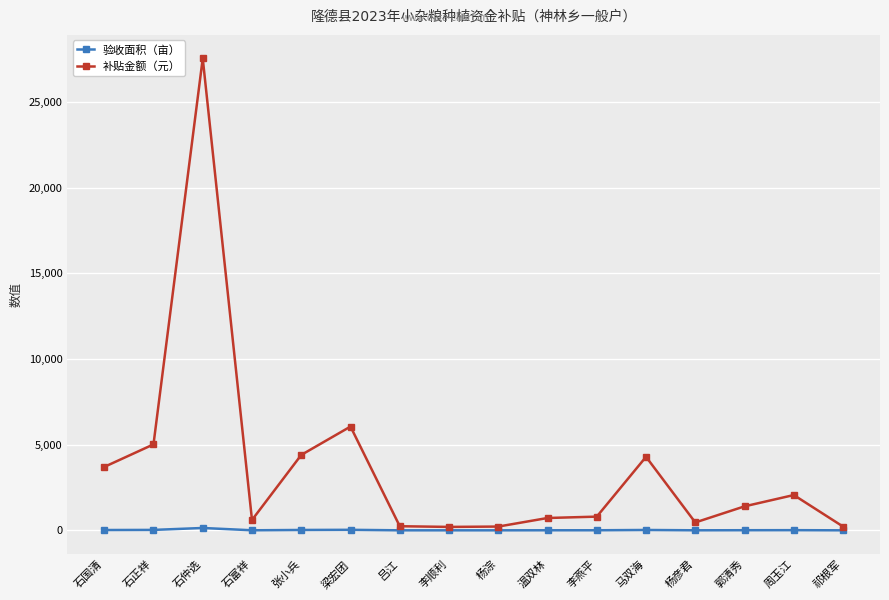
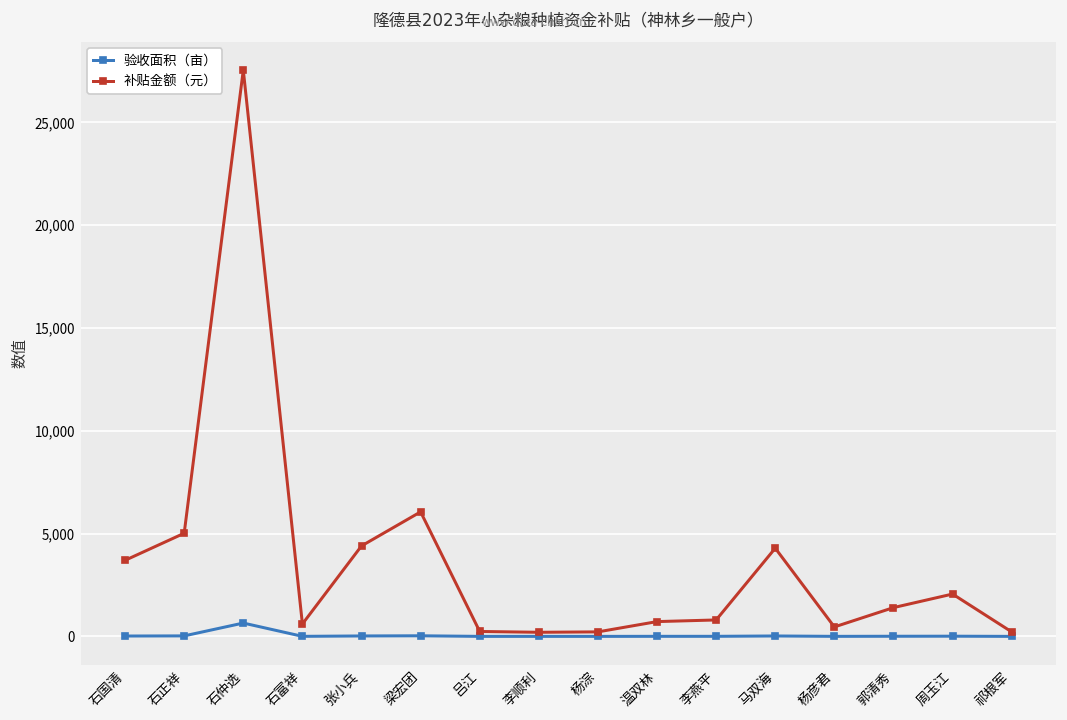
  {
    "验收面积（亩）": {
      "石国清": "0",
      "石正祥": "0",
-     "石仲选": "100",
+     "石仲选": "600",
      "石富祥": "0",
      "张小兵": "0",
      "梁宏团": "0",
      "吕江": "0",
      "李顺利": "0",
      "杨淙": "0",
      "温双林": "0",
      "李燕平": "0",
      "马双海": "0",
      "杨彦君": "0",
      "郭清秀": "0",
      "周玉江": "0",
      "祁根军": "0"
    },
    "补贴金额（元）": {
      "石国清": "3,700",
      "石正祥": "5,000",
      "石仲选": "27,500",
      "石富祥": "600",
      "张小兵": "4,400",
      "梁宏团": "6,100",
      "吕江": "200",
      "李顺利": "200",
      "杨淙": "200",
      "温双林": "700",
      "李燕平": "800",
      "马双海": "4,300",
      "杨彦君": "500",
      "郭清秀": "1,400",
      "周玉江": "2,100",
      "祁根军": "200"
    }
  }
